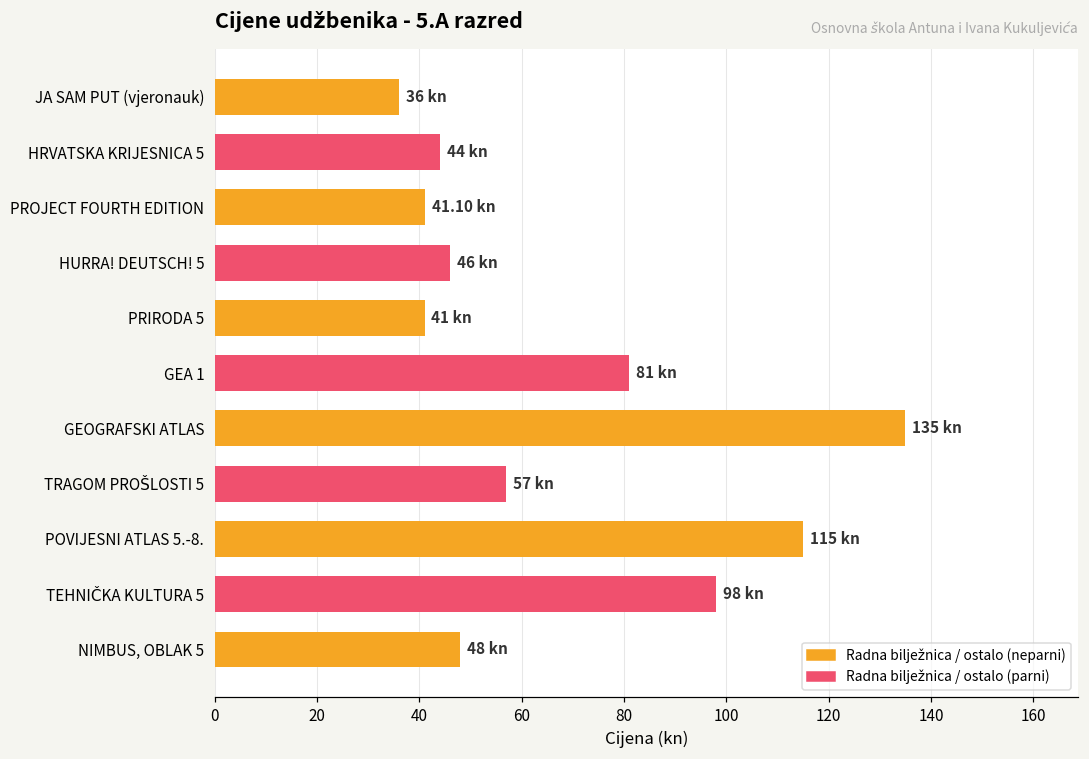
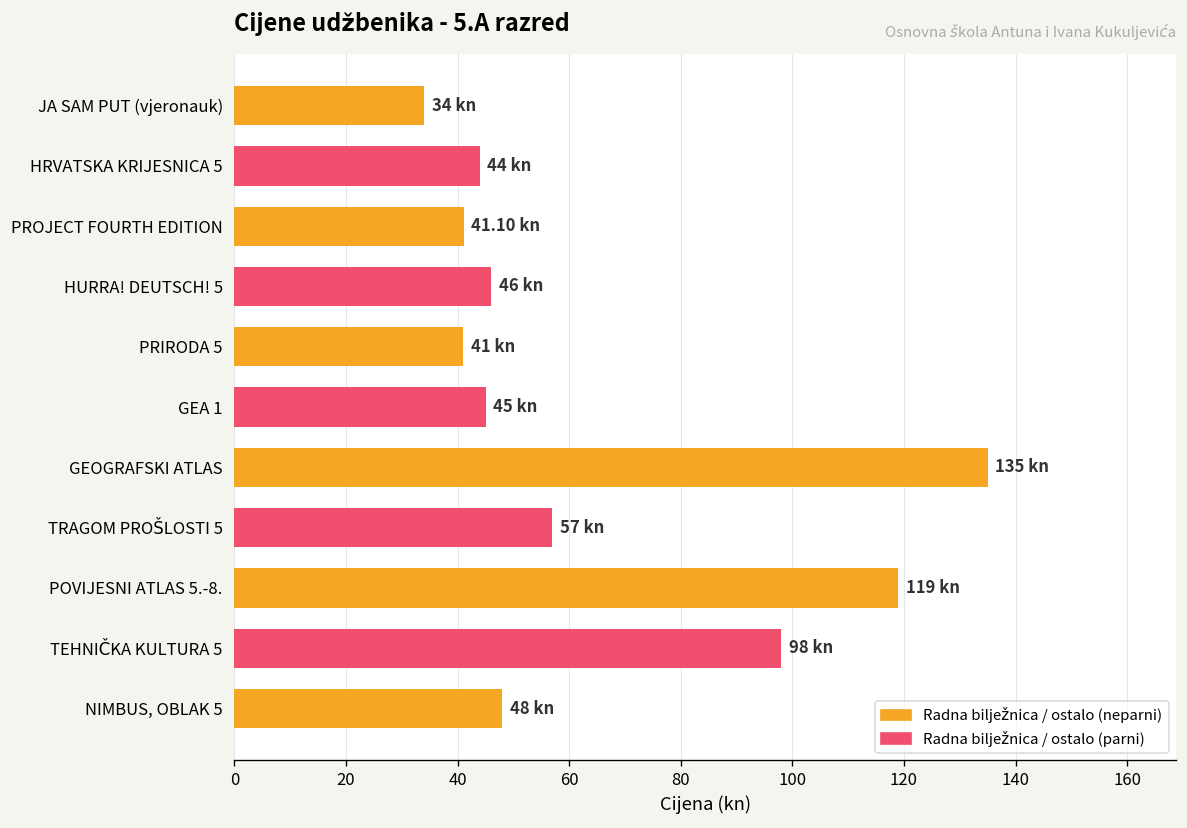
  {
-   "JA SAM PUT (vjeronauk)": 36,
+   "JA SAM PUT (vjeronauk)": 34,
    "HRVATSKA KRIJESNICA 5": 44,
    "PROJECT FOURTH EDITION": 41.10,
    "HURRA! DEUTSCH! 5": 46,
    "PRIRODA 5": 41,
-   "GEA 1": 81,
+   "GEA 1": 45,
    "GEOGRAFSKI ATLAS": 135,
    "TRAGOM PROŠLOSTI 5": 57,
-   "POVIJESNI ATLAS 5.-8.": 115,
+   "POVIJESNI ATLAS 5.-8.": 119,
    "TEHNIČKA KULTURA 5": 98,
    "NIMBUS, OBLAK 5": 48
  }
